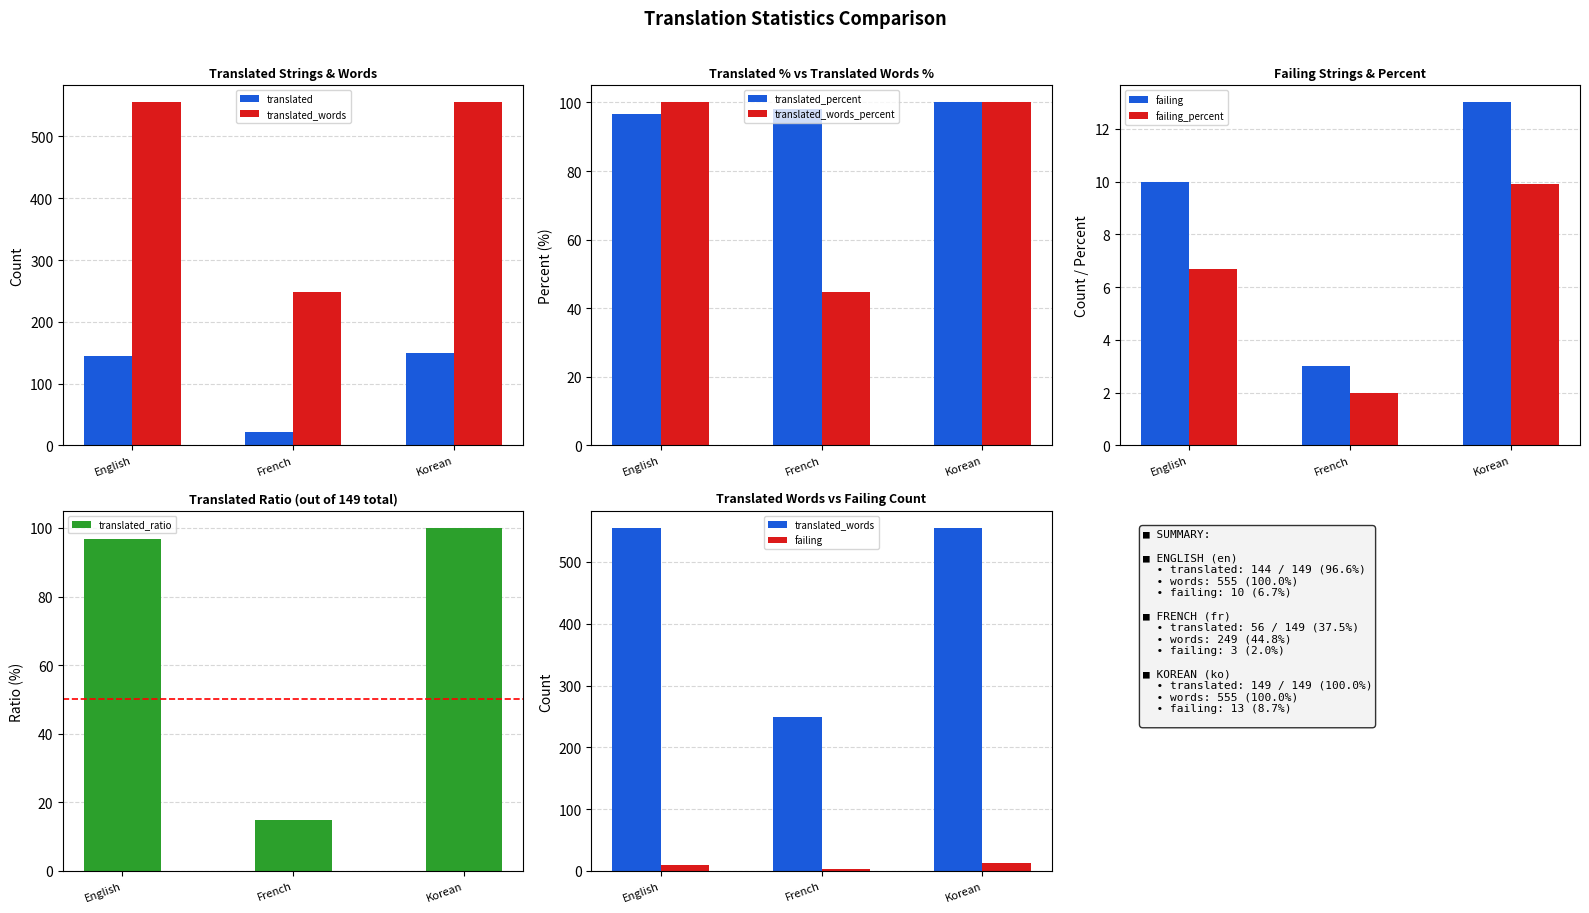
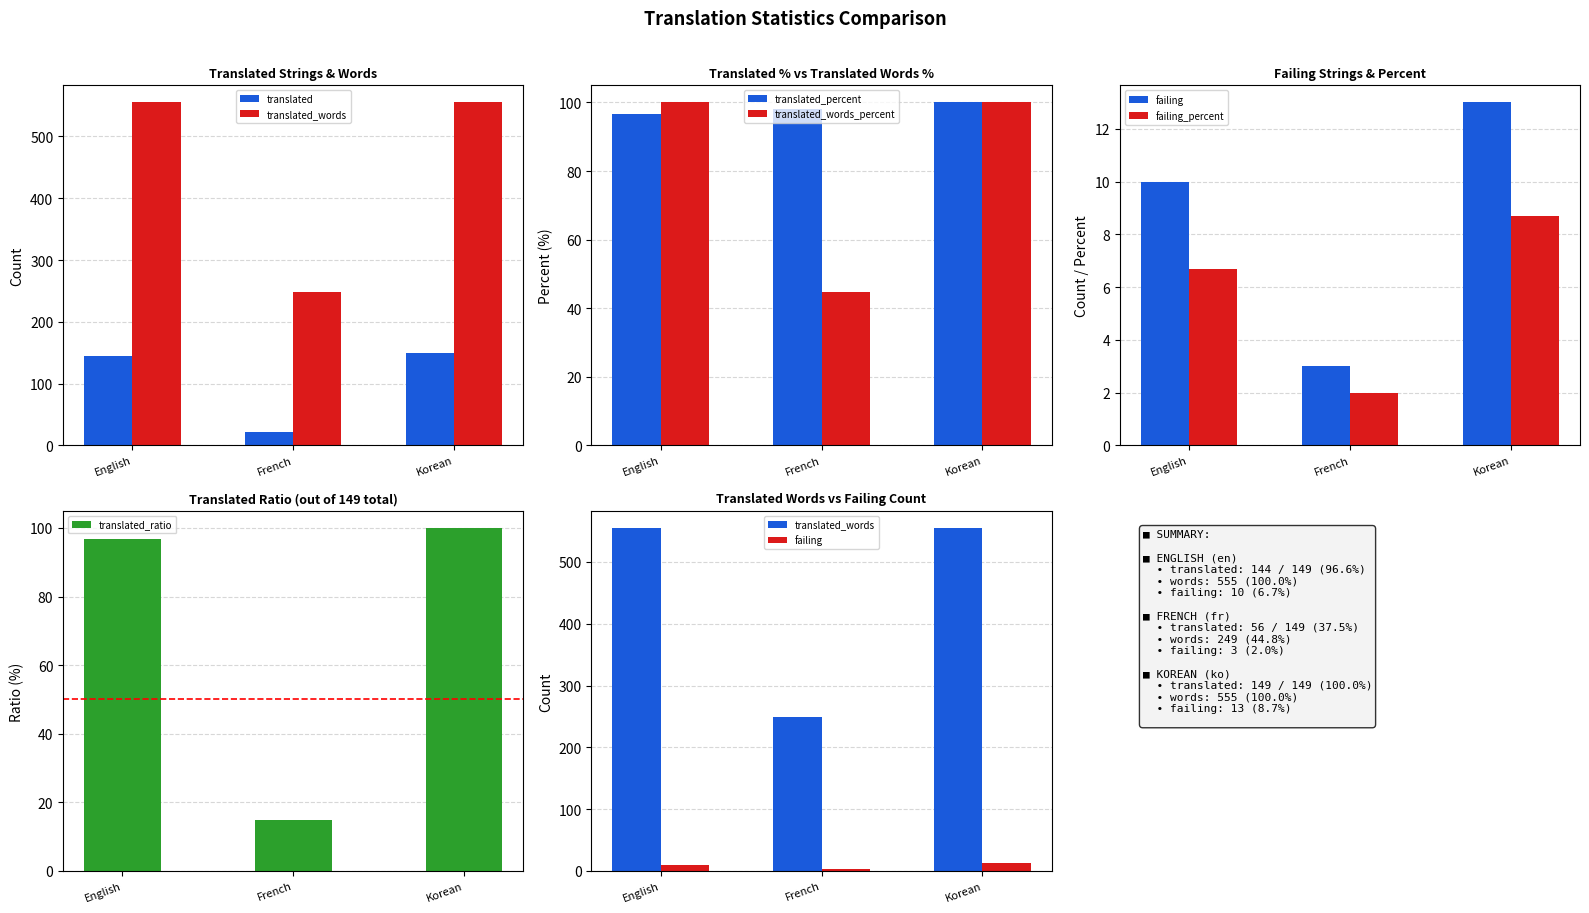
  {
    "Translated Strings & Words": {
      "translated": {
        "English": 140,
        "French": 20,
        "Korean": 150
      }
    },
    "Translated % vs Translated Words %": {
      "translated_percent": {
        "English": 97,
        "Korean": 100
      },
      "translated_words_percent": {
        "English": 100,
        "French": 45,
        "Korean": 100
      }
    },
    "Failing Strings & Percent": {
      "failing_percent": {
        "English": 6.7,
        "French": 2.0,
-       "Korean": 9.9
+       "Korean": 8.7
      }
    },
    "Translated Ratio (out of 149 total)": {
      "English": 97,
      "French": 15,
      "Korean": 100
    },
    "Translated Words vs Failing Count": {
      "translated_words": {
        "English": 560,
        "French": 250,
        "Korean": 560
      },
      "failing": {
        "English": 10,
        "Korean": 10
      }
    }
  }
